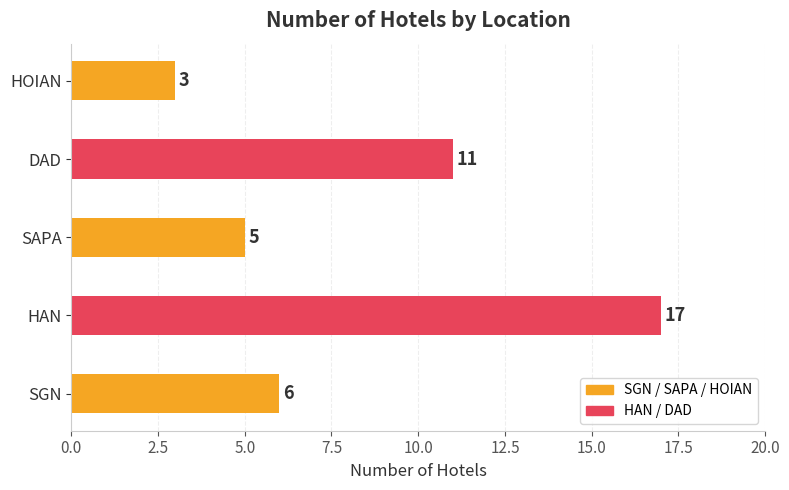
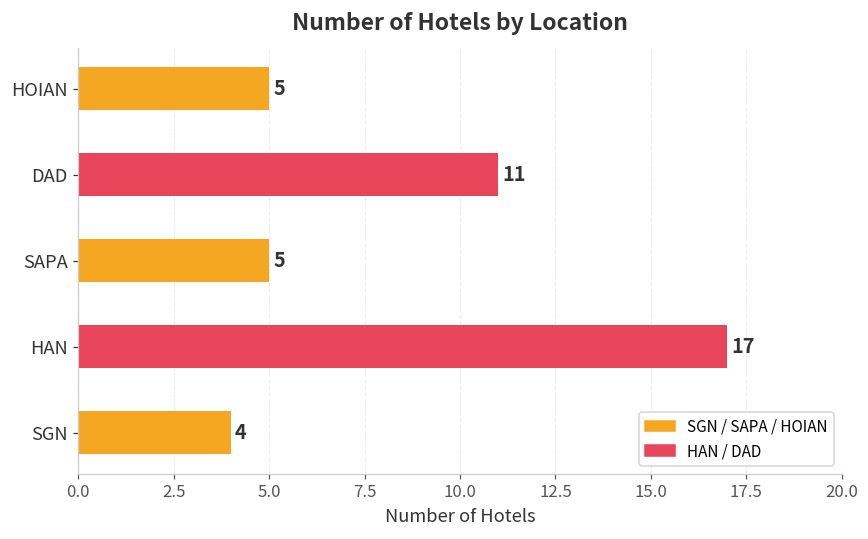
  {
-   "HOIAN": 3,
+   "HOIAN": 5,
    "DAD": 11,
    "SAPA": 5,
    "HAN": 17,
-   "SGN": 6
+   "SGN": 4
  }
